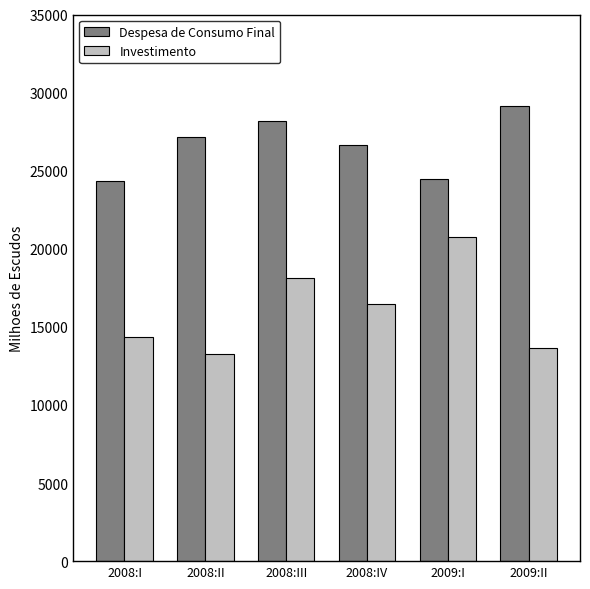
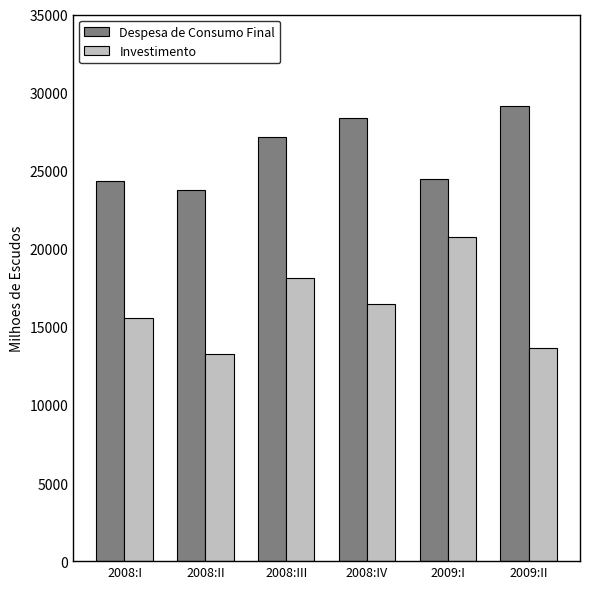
  {
    "Despesa de Consumo Final": {
      "2008:I": 24300,
-     "2008:II": 27100,
-     "2008:III": 28200,
-     "2008:IV": 26600,
+     "2008:II": 23700,
+     "2008:III": 27200,
+     "2008:IV": 28400,
      "2009:I": 24500,
      "2009:II": 29100
    },
    "Investimento": {
-     "2008:I": 14300,
+     "2008:I": 15600,
      "2008:II": 13300,
      "2008:III": 18100,
      "2008:IV": 16500,
      "2009:I": 20700,
      "2009:II": 13700
    }
  }
